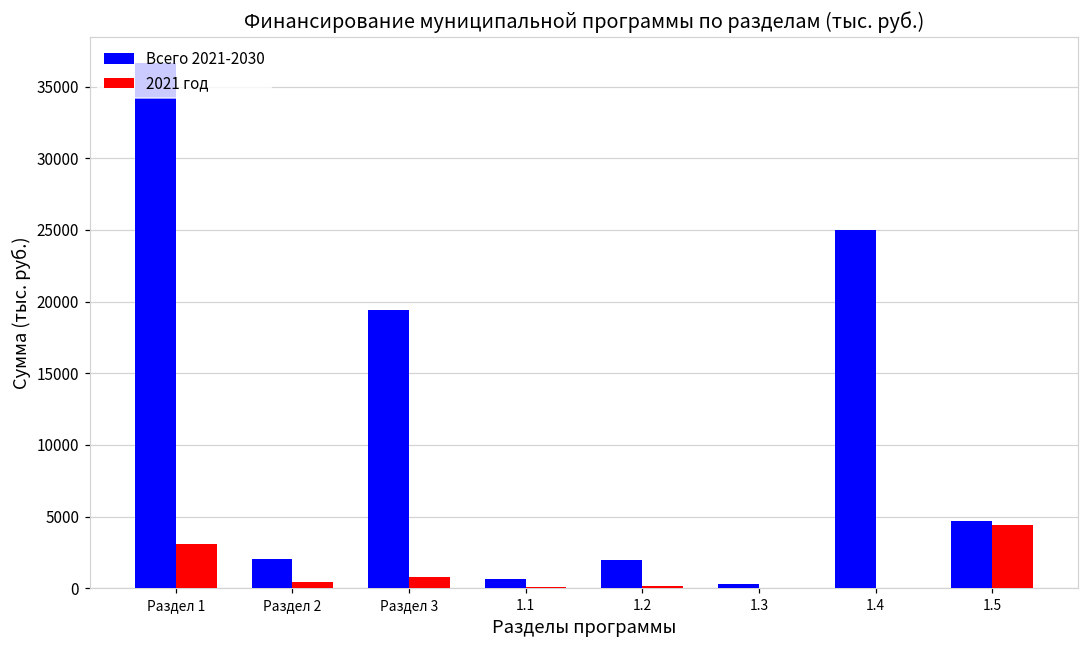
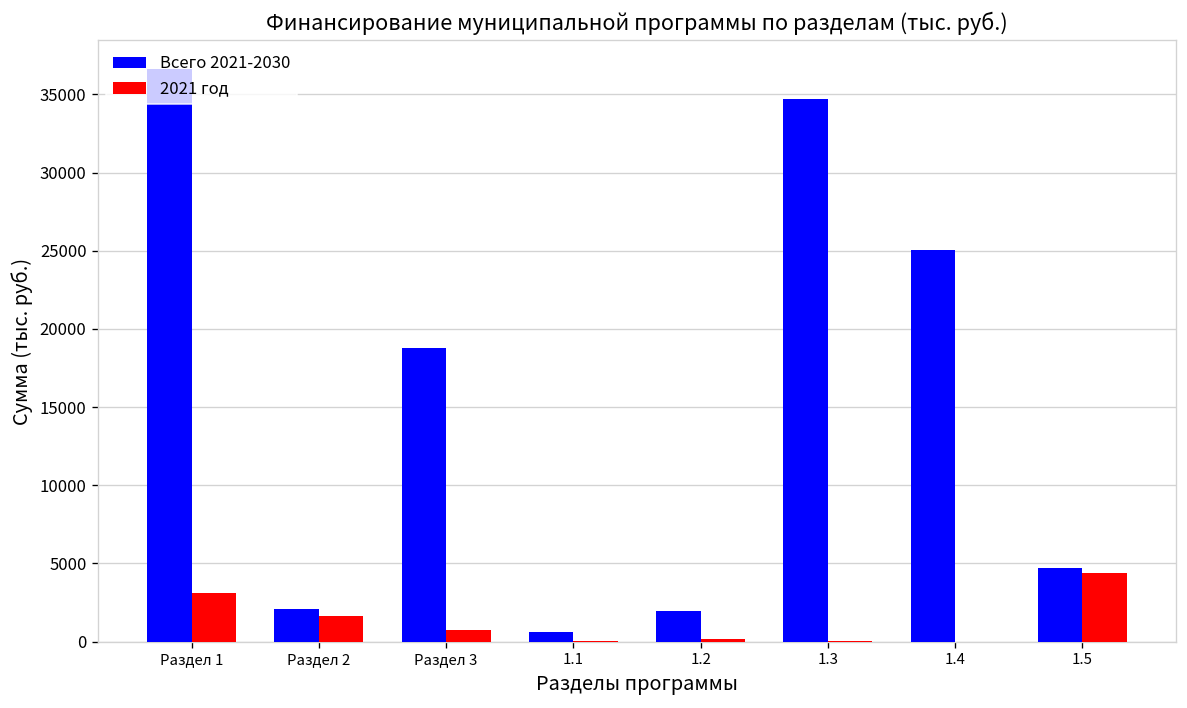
  {
    "Всего 2021-2030": {
      "Раздел 2": 2100,
-     "Раздел 3": 19400,
+     "Раздел 3": 18800,
      "1.1": 600,
      "1.2": 2000,
-     "1.3": 300,
+     "1.3": 34700,
      "1.4": 25000,
      "1.5": 4700
    },
    "2021 год": {
      "Раздел 1": 3100,
-     "Раздел 2": 400,
+     "Раздел 2": 1700,
      "Раздел 3": 800,
      "1.4": 0,
      "1.5": 4400
    }
  }
